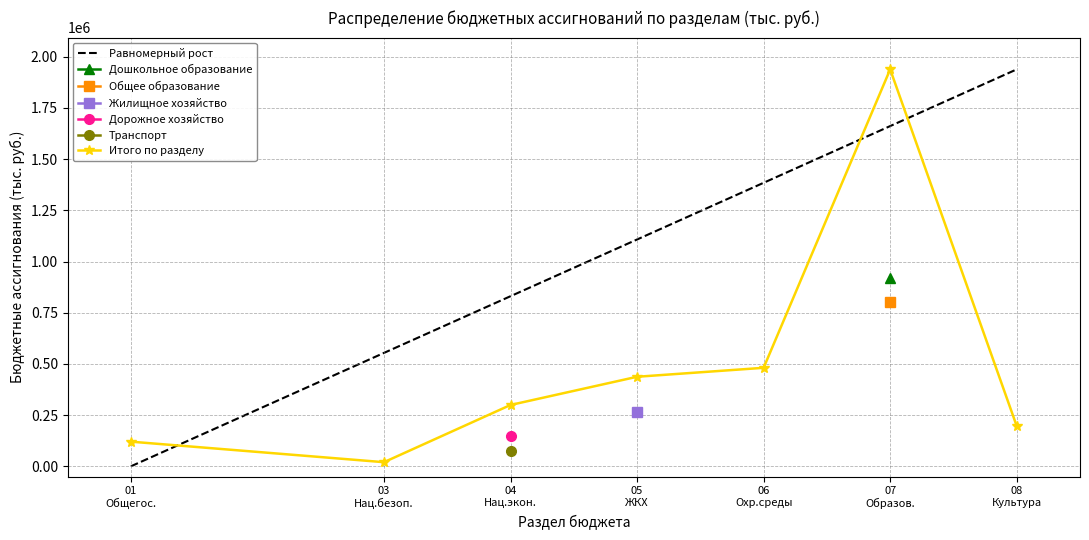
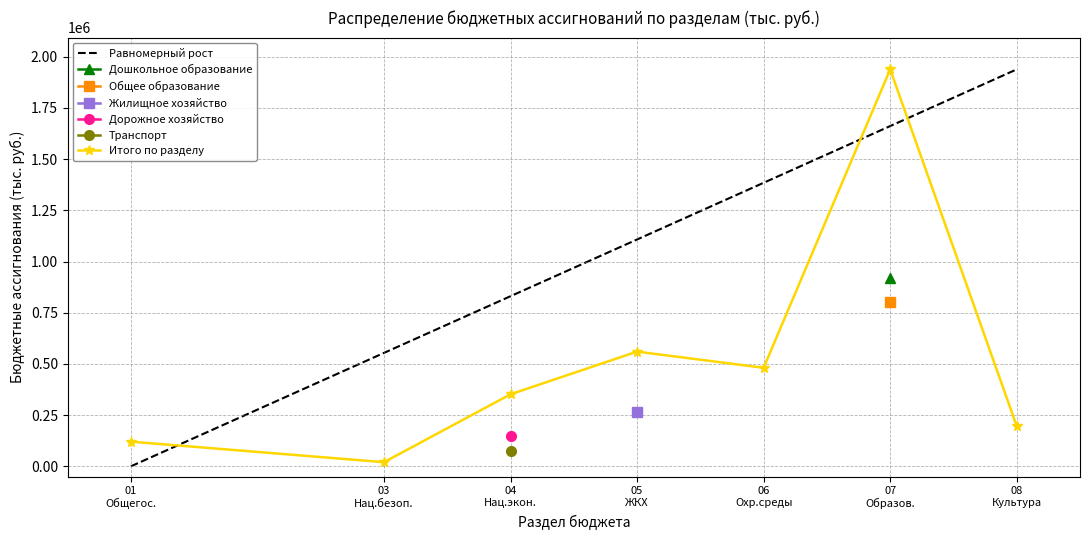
  {
    "Равномерный рост": {
      "01 Общегос.": 0,
      "08 Культура": 1940000
    },
    "Дошкольное образование": {
      "07 Образов.": 920000
    },
    "Общее образование": {
      "07 Образов.": 800000
    },
    "Жилищное хозяйство": {
      "05 ЖКХ": 260000
    },
    "Дорожное хозяйство": {
      "04 Нац.экон.": 150000
    },
    "Транспорт": {
      "04 Нац.экон.": 70000
    },
    "Итого по разделу": {
      "01 Общегос.": 120000,
      "03 Нац.безоп.": 20000,
-     "04 Нац.экон.": 300000,
-     "05 ЖКХ": 440000,
+     "04 Нац.экон.": 350000,
+     "05 ЖКХ": 560000,
      "06 Охр.среды": 480000,
      "07 Образов.": 1940000,
      "08 Культура": 200000
    }
  }
